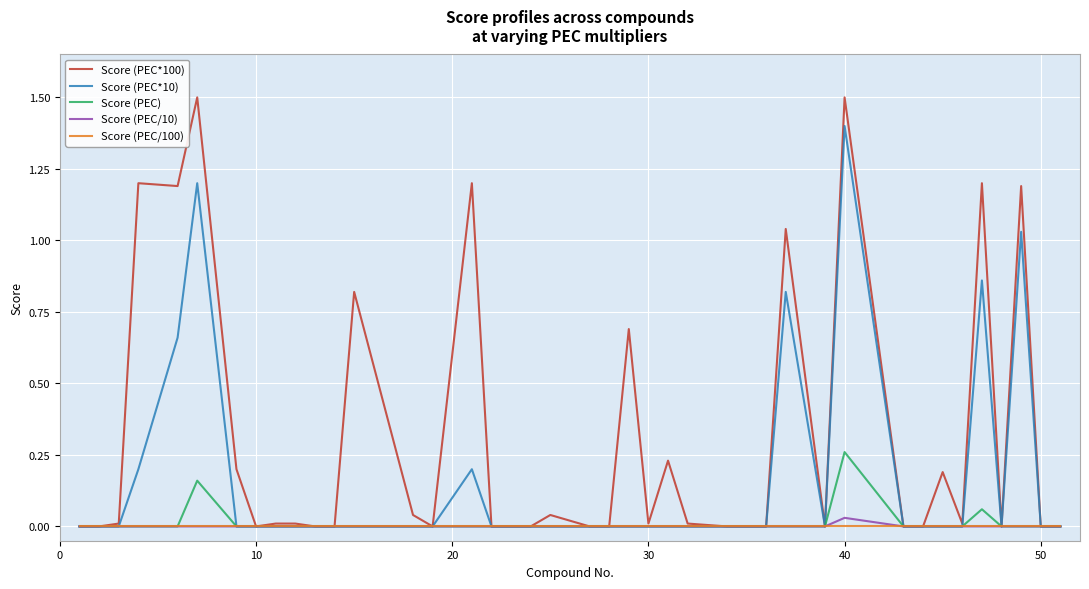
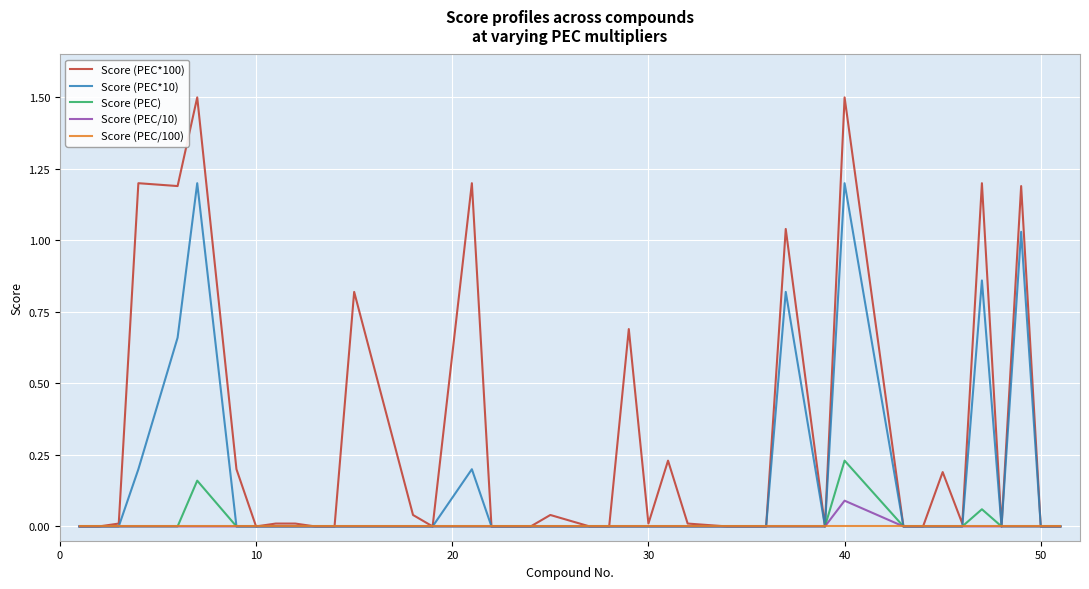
  {
    "Score (PEC*100)": {
      "30": 0.01,
      "40": 1.50
    },
    "Score (PEC*10)": {
-     "40": 1.4
+     "40": 1.2
    },
    "Score (PEC)": {
-     "40": 0.26
+     "40": 0.23
    },
    "Score (PEC/10)": {
-     "40": 0.03
+     "40": 0.09
    },
    "Score (PEC/100)": {
      "40": 0.00
    }
  }
